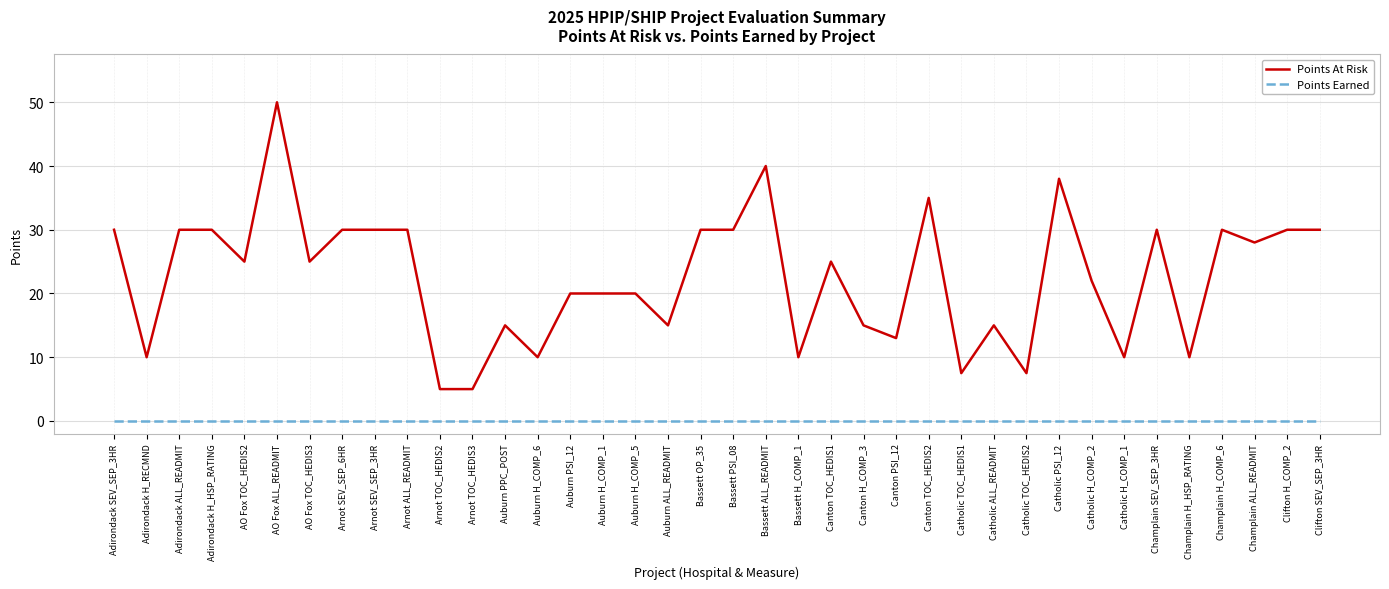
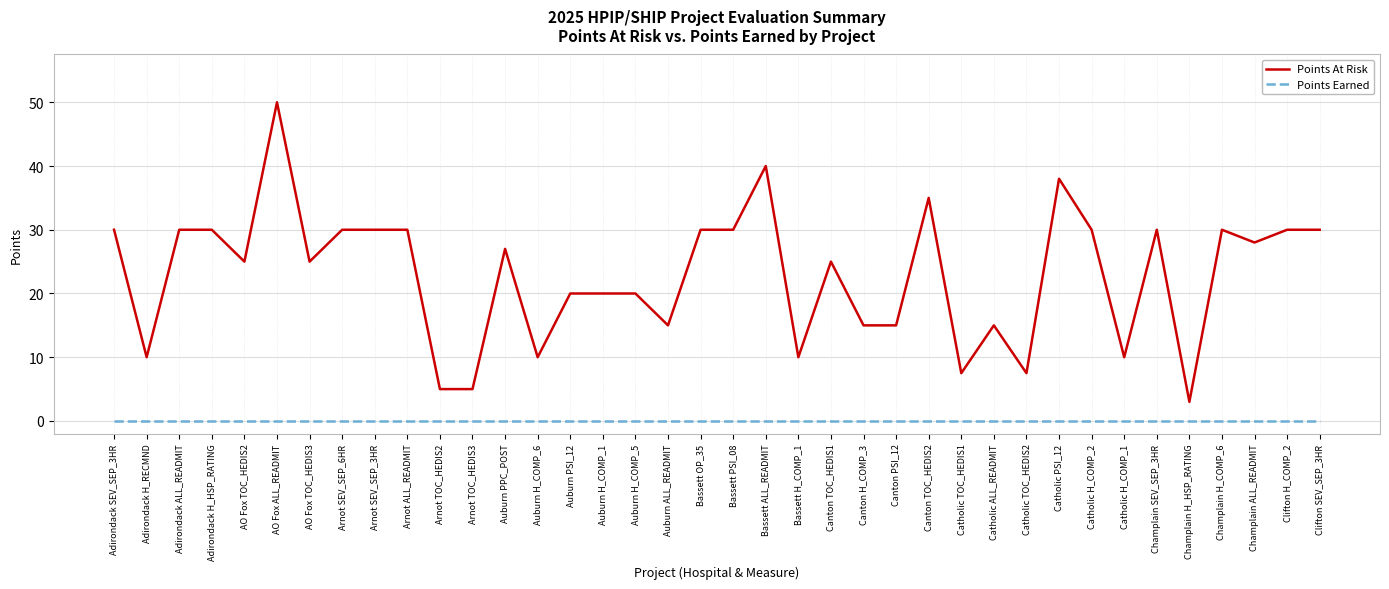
  {
    "Points At Risk": {
      "Adirondack SEV_SEP_3HR": 30,
      "Adirondack H_RECMND": 10,
      "Adirondack ALL_READMIT": 30,
      "Adirondack H_HSP_RATING": 30,
      "AO Fox TOC_HEDIS2": 25,
      "AO Fox ALL_READMIT": 50,
      "AO Fox TOC_HEDIS3": 25,
      "Arnot SEV_SEP_6HR": 30,
      "Arnot SEV_SEP_3HR": 30,
      "Arnot ALL_READMIT": 30,
      "Arnot TOC_HEDIS2": 5,
      "Arnot TOC_HEDIS3": 5,
-     "Auburn PPC_POST": 15,
+     "Auburn PPC_POST": 27,
      "Auburn H_COMP_6": 10,
      "Auburn PSI_12": 20,
      "Auburn H_COMP_1": 20,
      "Auburn H_COMP_5": 20,
      "Auburn ALL_READMIT": 15,
      "Bassett OP_35": 30,
      "Bassett PSI_08": 30,
      "Bassett ALL_READMIT": 40,
      "Bassett H_COMP_1": 10,
      "Canton TOC_HEDIS1": 25,
      "Canton H_COMP_3": 15,
-     "Canton PSI_12": 13,
+     "Canton PSI_12": 15,
      "Canton TOC_HEDIS2": 35,
      "Catholic TOC_HEDIS1": 8,
      "Catholic ALL_READMIT": 15,
      "Catholic TOC_HEDIS2": 8,
      "Catholic PSI_12": 38,
-     "Catholic H_COMP_2": 22,
+     "Catholic H_COMP_2": 30,
      "Catholic H_COMP_1": 10,
      "Champlain SEV_SEP_3HR": 30,
-     "Champlain H_HSP_RATING": 10,
+     "Champlain H_HSP_RATING": 3,
      "Champlain H_COMP_6": 30,
      "Champlain ALL_READMIT": 28,
      "Clifton H_COMP_2": 30,
      "Clifton SEV_SEP_3HR": 30
    },
    "Points Earned": {
      "Adirondack SEV_SEP_3HR": 0,
      "Adirondack H_RECMND": 0,
      "Adirondack ALL_READMIT": 0,
      "Adirondack H_HSP_RATING": 0,
      "AO Fox TOC_HEDIS2": 0,
      "AO Fox ALL_READMIT": 0,
      "AO Fox TOC_HEDIS3": 0,
      "Arnot SEV_SEP_6HR": 0,
      "Arnot SEV_SEP_3HR": 0,
      "Arnot ALL_READMIT": 0,
      "Arnot TOC_HEDIS2": 0,
      "Arnot TOC_HEDIS3": 0,
      "Auburn PPC_POST": 0,
      "Auburn H_COMP_6": 0,
      "Auburn PSI_12": 0,
      "Auburn H_COMP_1": 0,
      "Auburn H_COMP_5": 0,
      "Auburn ALL_READMIT": 0,
      "Bassett OP_35": 0,
      "Bassett PSI_08": 0,
      "Bassett ALL_READMIT": 0,
      "Bassett H_COMP_1": 0,
      "Canton TOC_HEDIS1": 0,
      "Canton H_COMP_3": 0,
      "Canton PSI_12": 0,
      "Canton TOC_HEDIS2": 0,
      "Catholic TOC_HEDIS1": 0,
      "Catholic ALL_READMIT": 0,
      "Catholic TOC_HEDIS2": 0,
      "Catholic PSI_12": 0,
      "Catholic H_COMP_2": 0,
      "Catholic H_COMP_1": 0,
      "Champlain SEV_SEP_3HR": 0,
      "Champlain H_HSP_RATING": 0,
      "Champlain H_COMP_6": 0,
      "Champlain ALL_READMIT": 0,
      "Clifton H_COMP_2": 0,
      "Clifton SEV_SEP_3HR": 0
    }
  }
